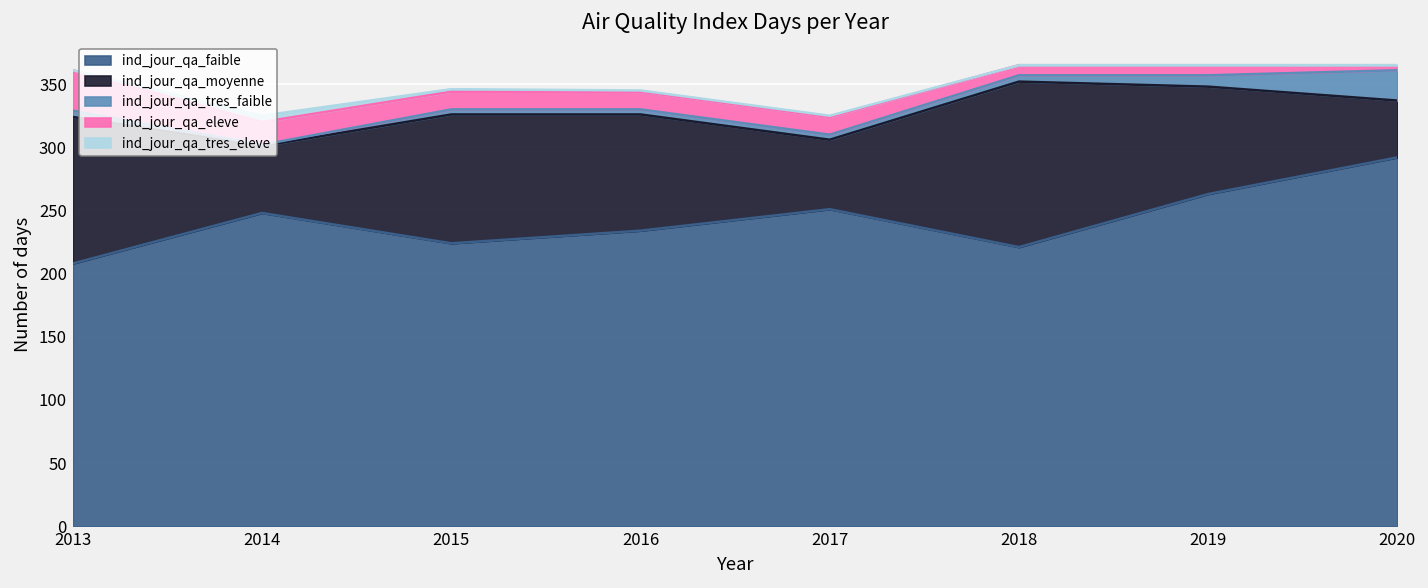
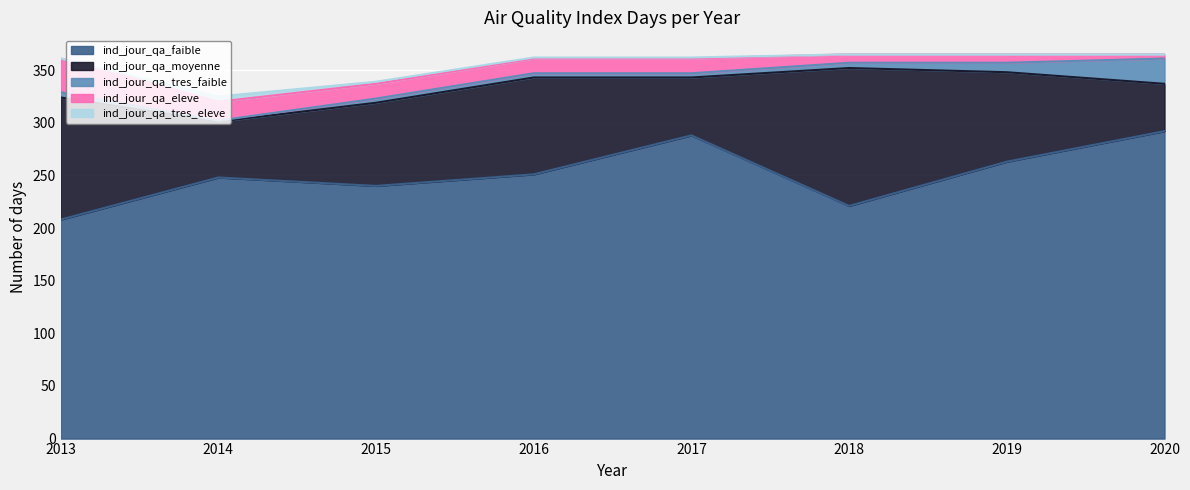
  {
    "ind_jour_qa_faible": {
      "2013": 208,
      "2014": 248,
-     "2015": 224,
-     "2016": 234,
-     "2017": 251,
+     "2015": 240,
+     "2016": 251,
+     "2017": 288,
      "2018": 221,
      "2019": 263,
      "2020": 292
    },
    "ind_jour_qa_moyenne": {
      "2013": 116,
-     "2015": 102,
+     "2015": 79,
      "2016": 92,
      "2017": 55,
      "2018": 131,
      "2019": 85,
      "2020": 45
    },
    "ind_jour_qa_tres_faible": {
      "2013": 5,
      "2015": 4,
      "2016": 4,
      "2017": 4,
      "2018": 5,
      "2019": 9,
      "2020": 24
    }
  }
